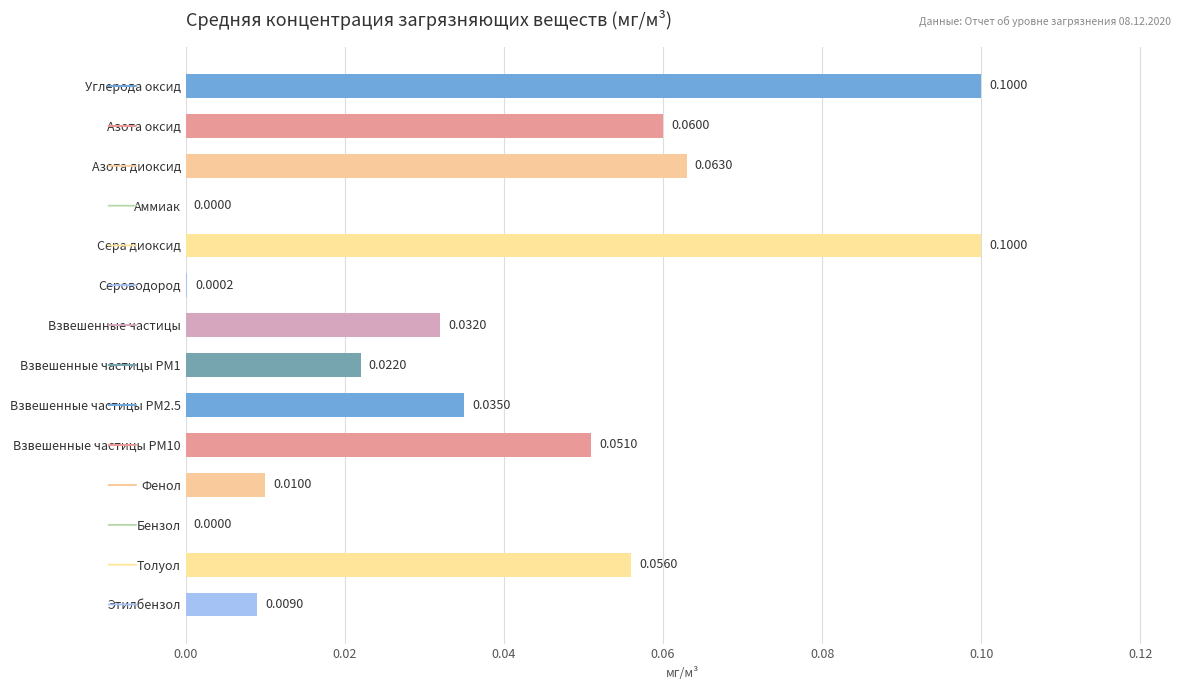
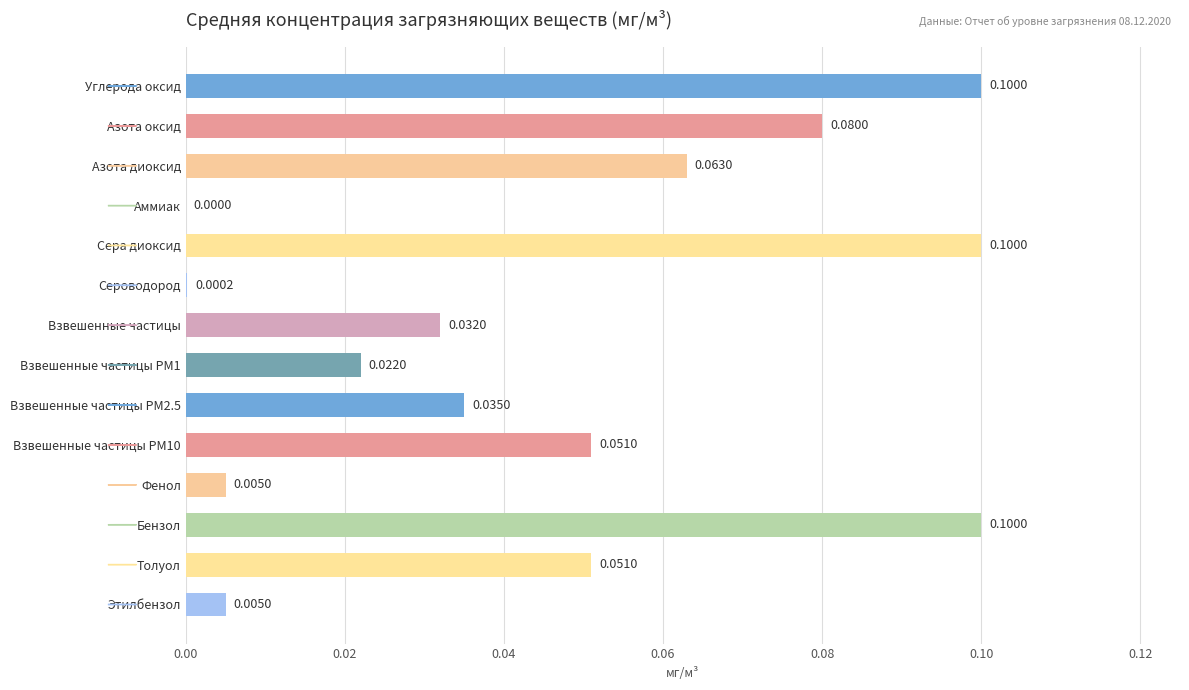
  {
    "Углерода оксид": 0.1000,
-   "Азота оксид": 0.0600,
+   "Азота оксид": 0.0800,
    "Азота диоксид": 0.0630,
    "Аммиак": 0.0000,
    "Сера диоксид": 0.1000,
    "Сероводород": 0.0002,
    "Взвешенные частицы": 0.0320,
    "Взвешенные частицы PM1": 0.0220,
    "Взвешенные частицы PM2.5": 0.0350,
    "Взвешенные частицы PM10": 0.0510,
-   "Фенол": 0.0100,
-   "Бензол": 0.0000,
-   "Толуол": 0.0560,
-   "Этилбензол": 0.0090
+   "Фенол": 0.0050,
+   "Бензол": 0.1000,
+   "Толуол": 0.0510,
+   "Этилбензол": 0.0050
  }
